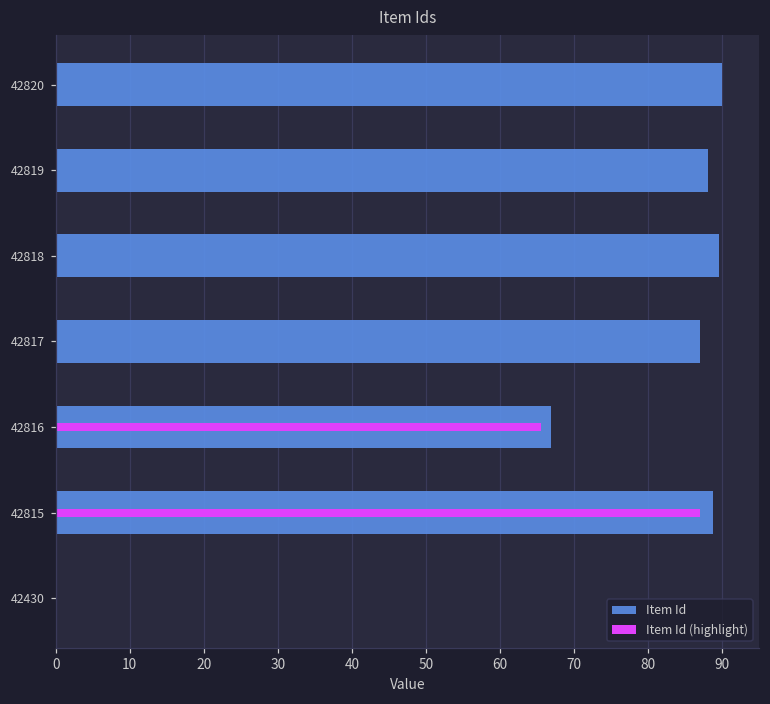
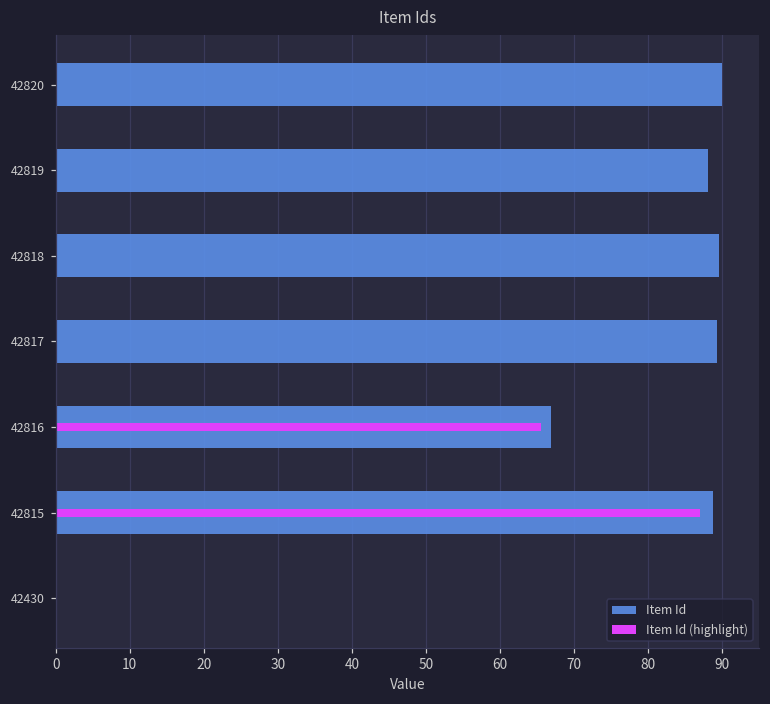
  {
    "Item Id": {
      "42820": 90,
      "42819": 88,
      "42818": 90,
-     "42817": 87,
+     "42817": 89,
      "42816": 67,
      "42815": 89,
      "42430": 0
    },
    "Item Id (highlight)": {
      "42820": 0,
      "42819": 0,
      "42818": 0,
      "42817": 0,
      "42430": 0
    }
  }
